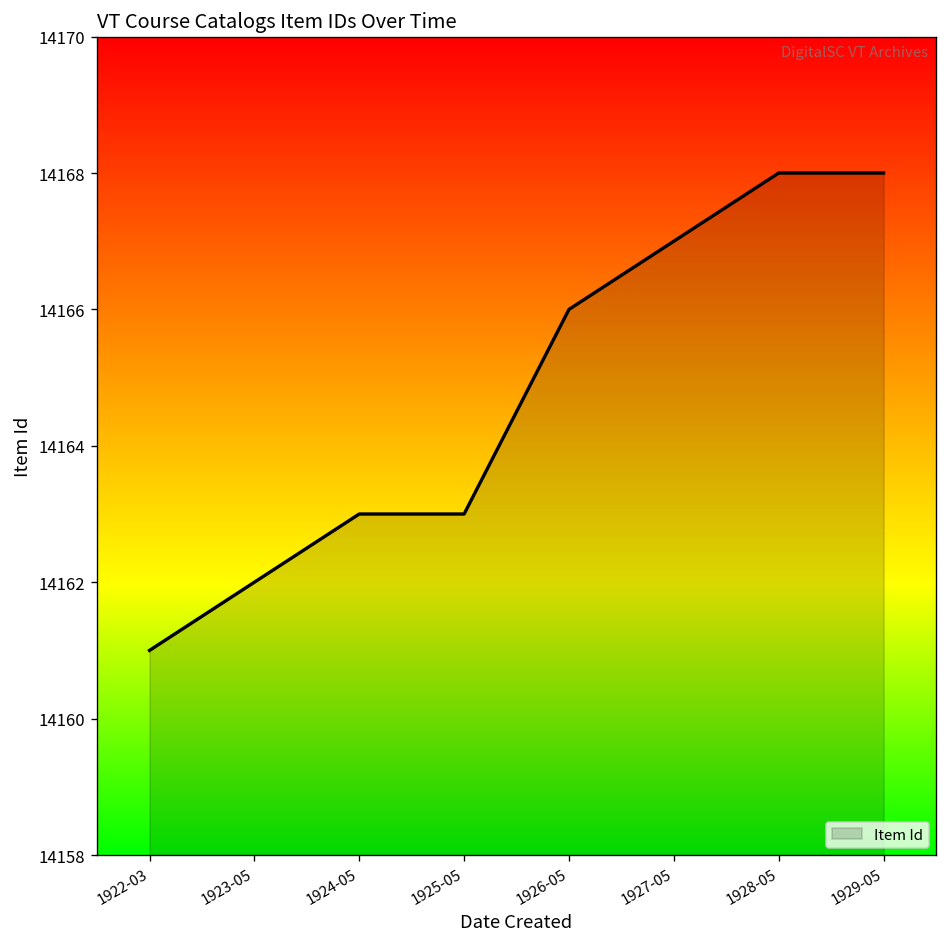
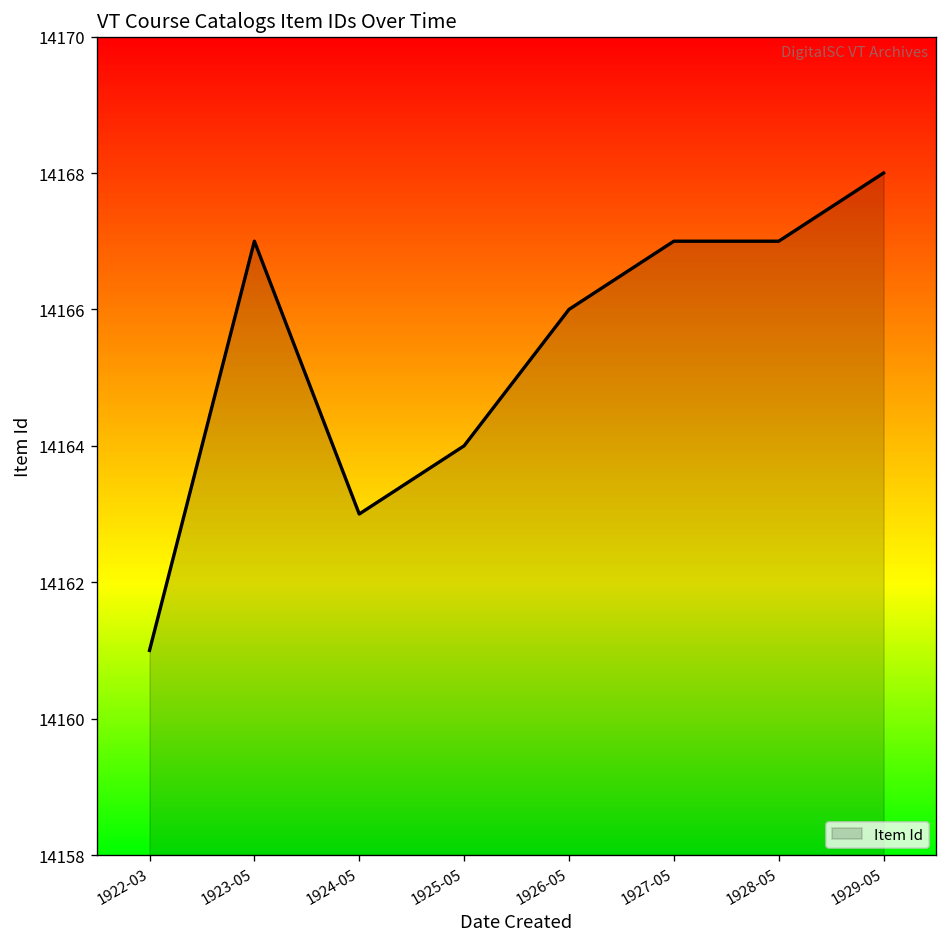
  {
    "1922-03": 14161,
-   "1923-05": 14162,
+   "1923-05": 14167,
    "1924-05": 14163,
-   "1925-05": 14163,
+   "1925-05": 14164,
    "1926-05": 14166,
    "1927-05": 14167,
-   "1928-05": 14168,
+   "1928-05": 14167,
    "1929-05": 14168
  }
